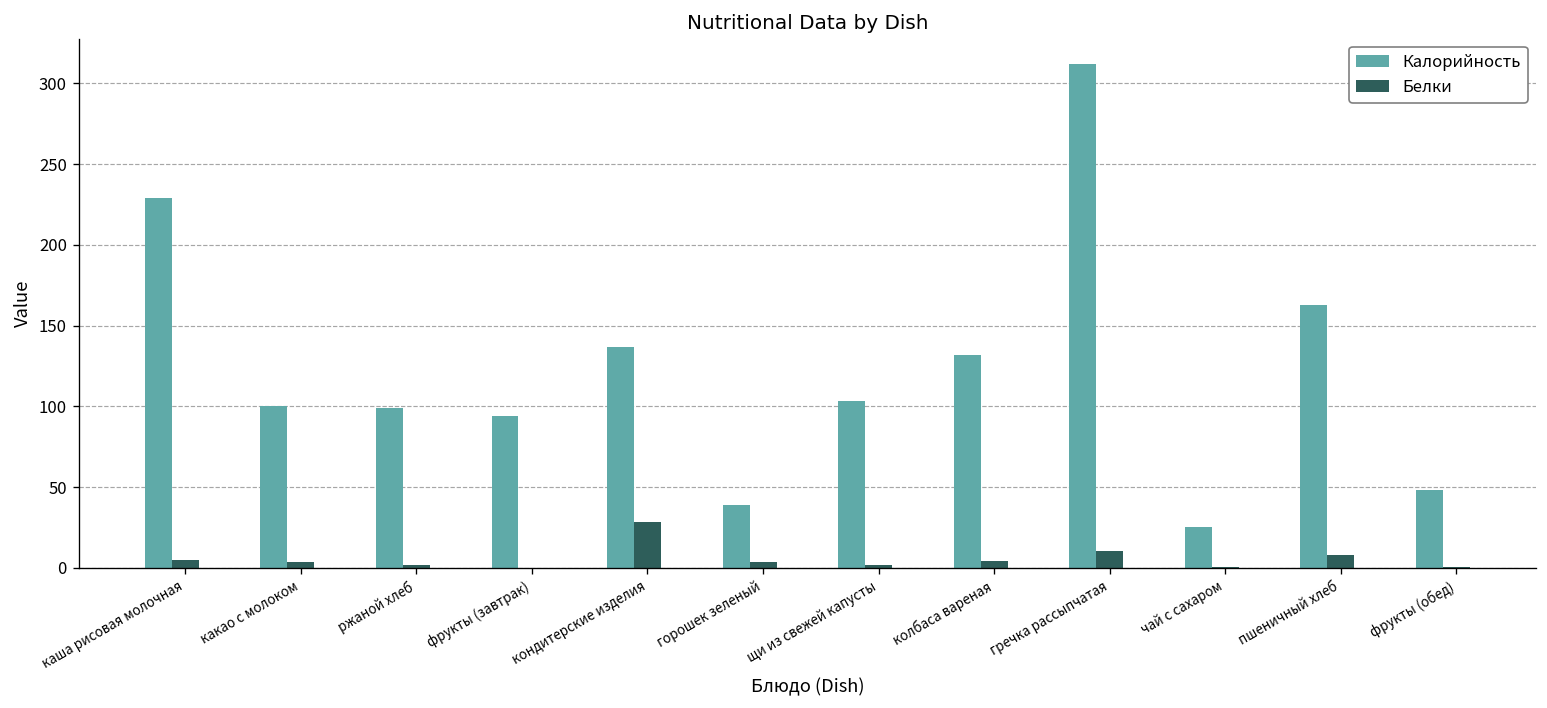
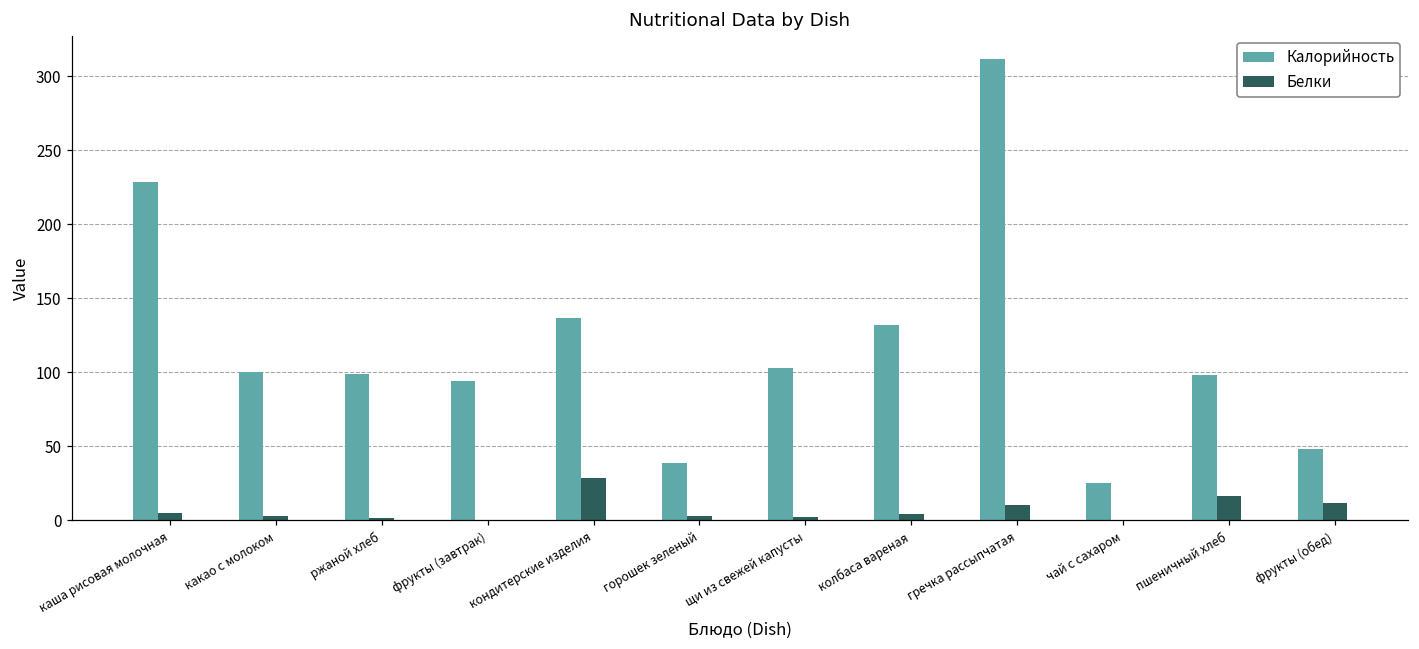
  {
    "Калорийность": {
      "каша рисовая молочная": 229,
      "какао с молоком": 100,
      "ржаной хлеб": 99,
      "фрукты (завтрак)": 94,
      "кондитерские изделия": 137,
      "горошек зеленый": 39,
      "щи из свежей капусты": 103,
      "колбаса вареная": 132,
      "гречка рассыпчатая": 312,
      "чай с сахаром": 25,
-     "пшеничный хлеб": 163,
+     "пшеничный хлеб": 98,
      "фрукты (обед)": 48
    },
    "Белки": {
      "каша рисовая молочная": 5,
      "какао с молоком": 3,
      "кондитерские изделия": 29,
      "горошек зеленый": 3,
      "щи из свежей капусты": 2,
      "колбаса вареная": 4,
      "гречка рассыпчатая": 11,
-     "пшеничный хлеб": 8,
-     "фрукты (обед)": 0
+     "пшеничный хлеб": 17,
+     "фрукты (обед)": 12
    }
  }
